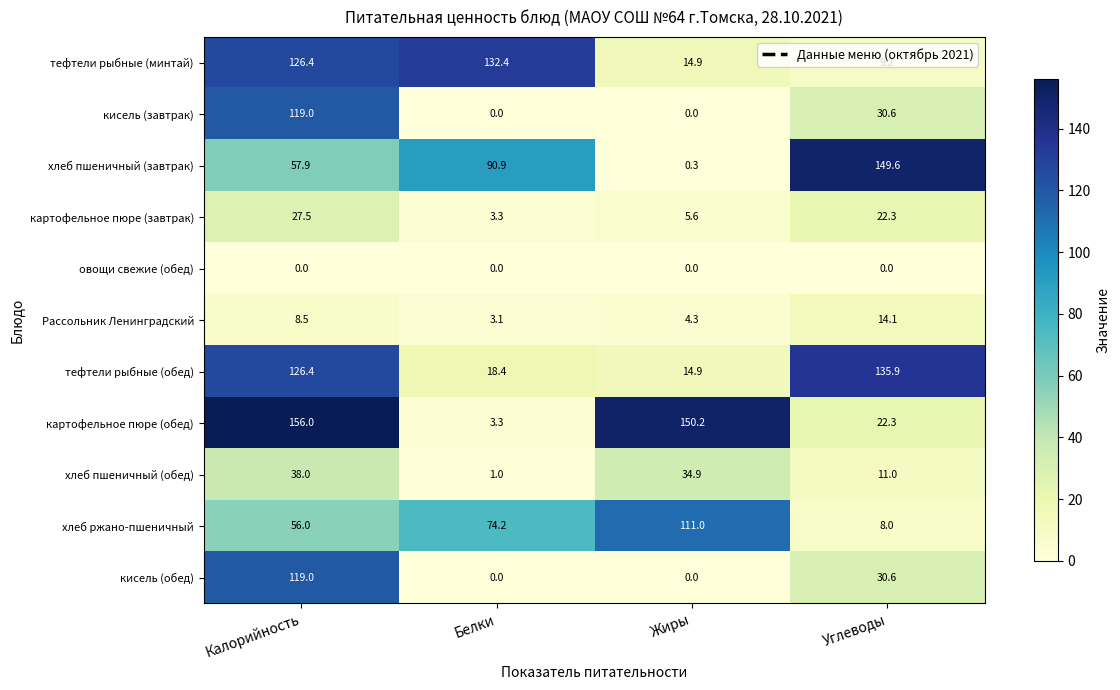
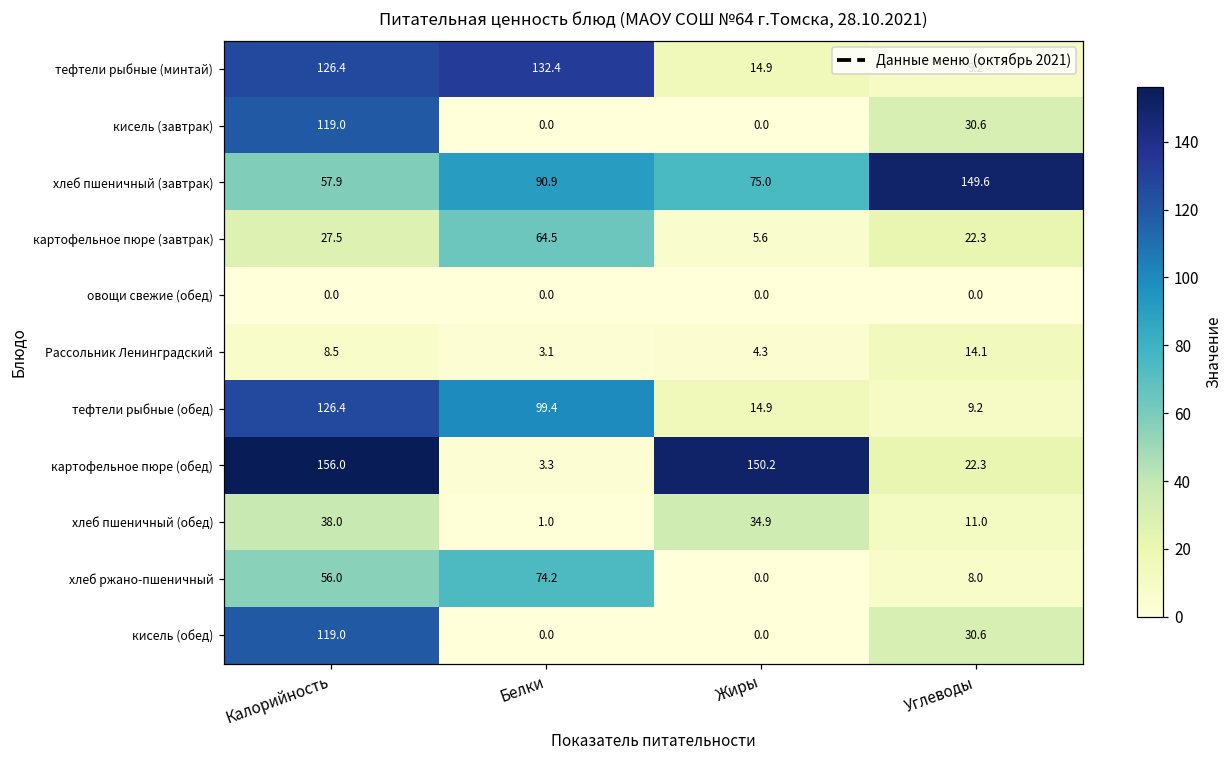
  {
    "тефтели рыбные (минтай)": {
      "Калорийность": 126.4,
      "Белки": 132.4,
      "Жиры": 14.9
    },
    "кисель (завтрак)": {
      "Калорийность": 119.0,
      "Белки": 0.0,
      "Жиры": 0.0,
      "Углеводы": 30.6
    },
    "хлеб пшеничный (завтрак)": {
      "Калорийность": 57.9,
      "Белки": 90.9,
-     "Жиры": 0.3,
+     "Жиры": 75.0,
      "Углеводы": 149.6
    },
    "картофельное пюре (завтрак)": {
      "Калорийность": 27.5,
-     "Белки": 3.3,
+     "Белки": 64.5,
      "Жиры": 5.6,
      "Углеводы": 22.3
    },
    "овощи свежие (обед)": {
      "Калорийность": 0.0,
      "Белки": 0.0,
      "Жиры": 0.0,
      "Углеводы": 0.0
    },
    "Рассольник Ленинградский": {
      "Калорийность": 8.5,
      "Белки": 3.1,
      "Жиры": 4.3,
      "Углеводы": 14.1
    },
    "тефтели рыбные (обед)": {
      "Калорийность": 126.4,
-     "Белки": 18.4,
+     "Белки": 99.4,
      "Жиры": 14.9,
-     "Углеводы": 135.9
+     "Углеводы": 9.2
    },
    "картофельное пюре (обед)": {
      "Калорийность": 156.0,
      "Белки": 3.3,
      "Жиры": 150.2,
      "Углеводы": 22.3
    },
    "хлеб пшеничный (обед)": {
      "Калорийность": 38.0,
      "Белки": 1.0,
      "Жиры": 34.9,
      "Углеводы": 11.0
    },
    "хлеб ржано-пшеничный": {
      "Калорийность": 56.0,
      "Белки": 74.2,
-     "Жиры": 111.0,
+     "Жиры": 0.0,
      "Углеводы": 8.0
    },
    "кисель (обед)": {
      "Калорийность": 119.0,
      "Белки": 0.0,
      "Жиры": 0.0,
      "Углеводы": 30.6
    }
  }
